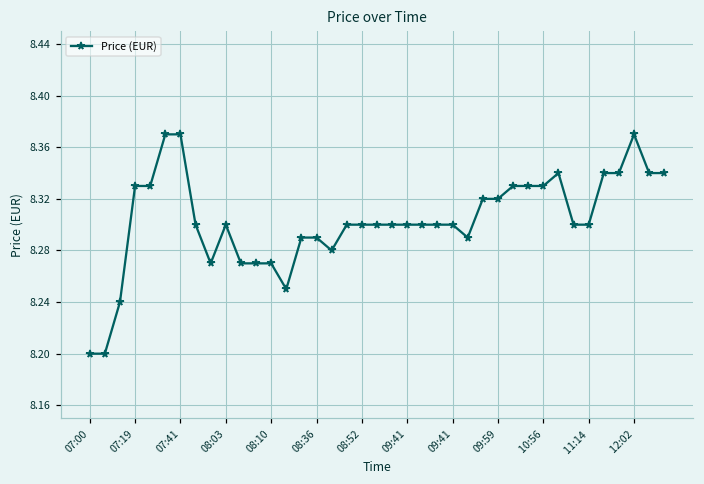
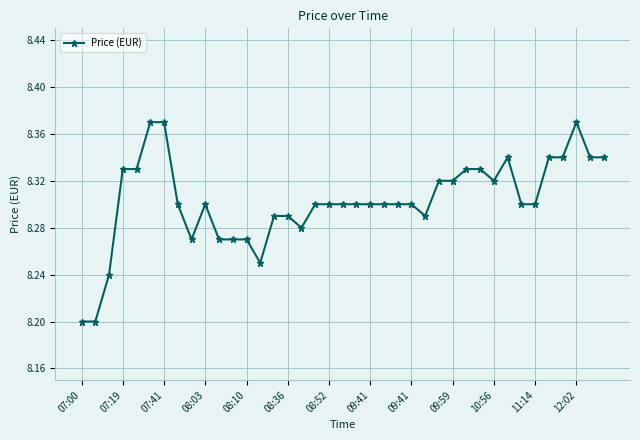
  {
    "08:03": 8.30,
-   "10:56": 8.33,
+   "10:56": 8.32,
    "12:02": 8.37
  }
